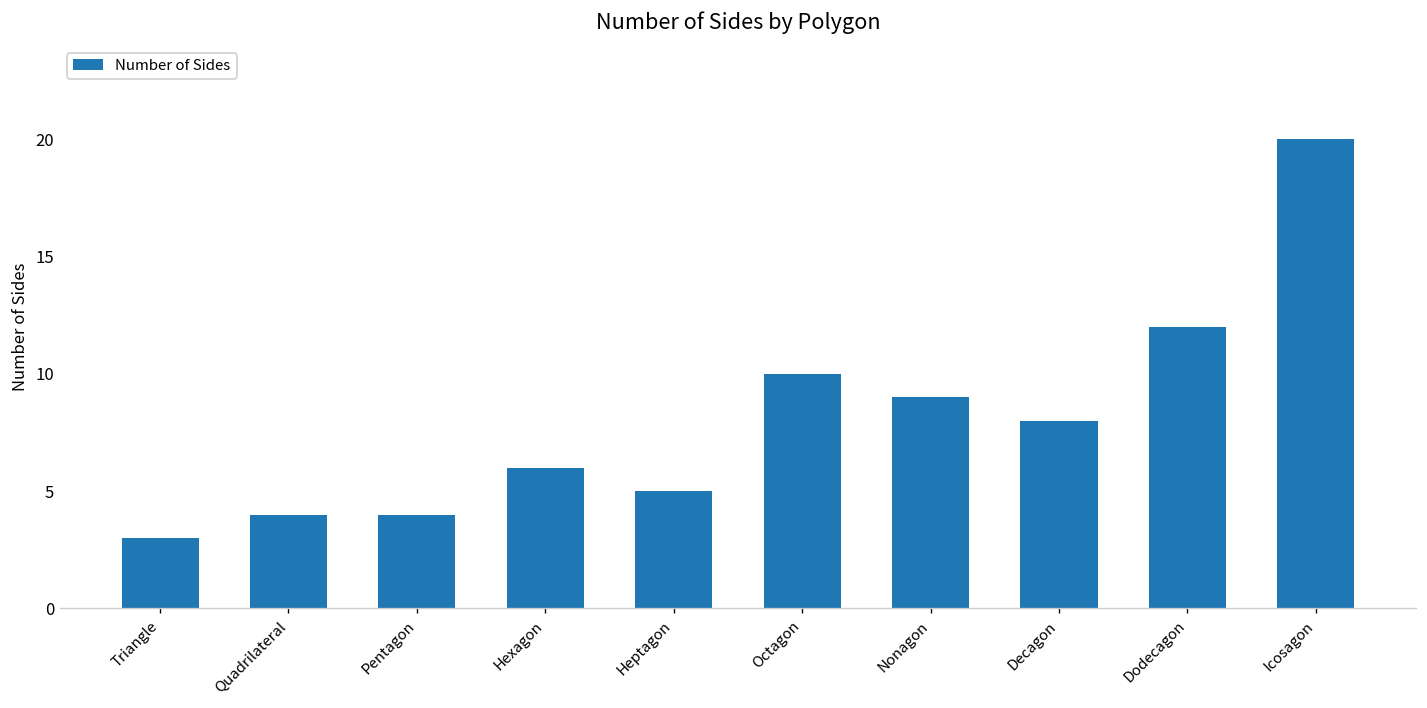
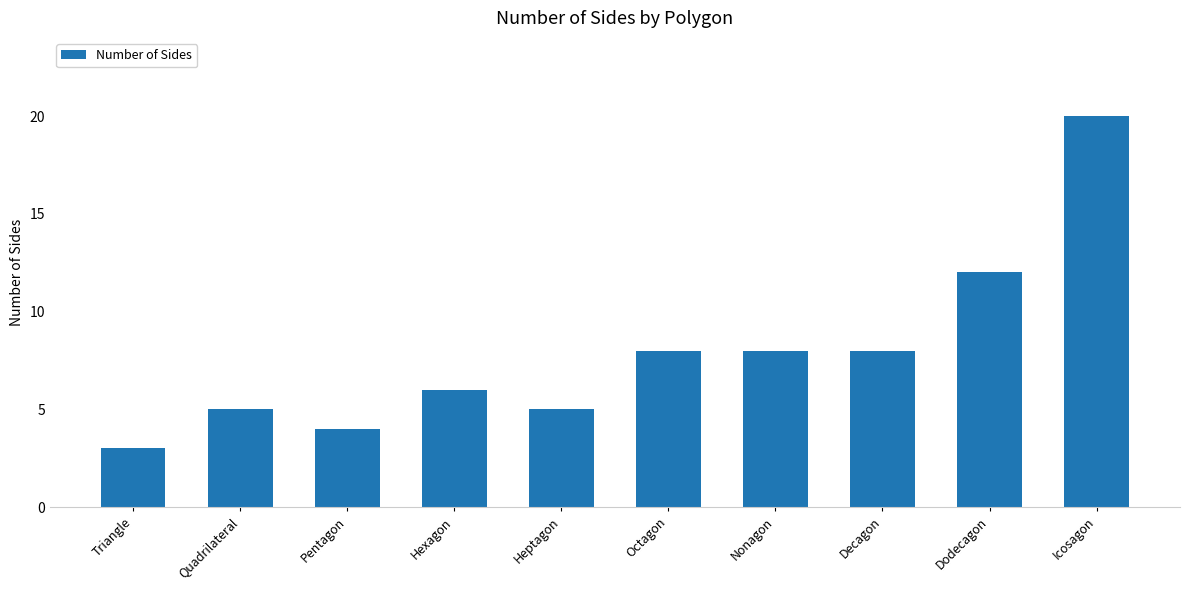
  {
    "Triangle": 3,
-   "Quadrilateral": 4,
+   "Quadrilateral": 5,
    "Pentagon": 4,
    "Hexagon": 6,
    "Heptagon": 5,
-   "Octagon": 10,
-   "Nonagon": 9,
+   "Octagon": 8,
+   "Nonagon": 8,
    "Decagon": 8,
    "Dodecagon": 12,
    "Icosagon": 20
  }
